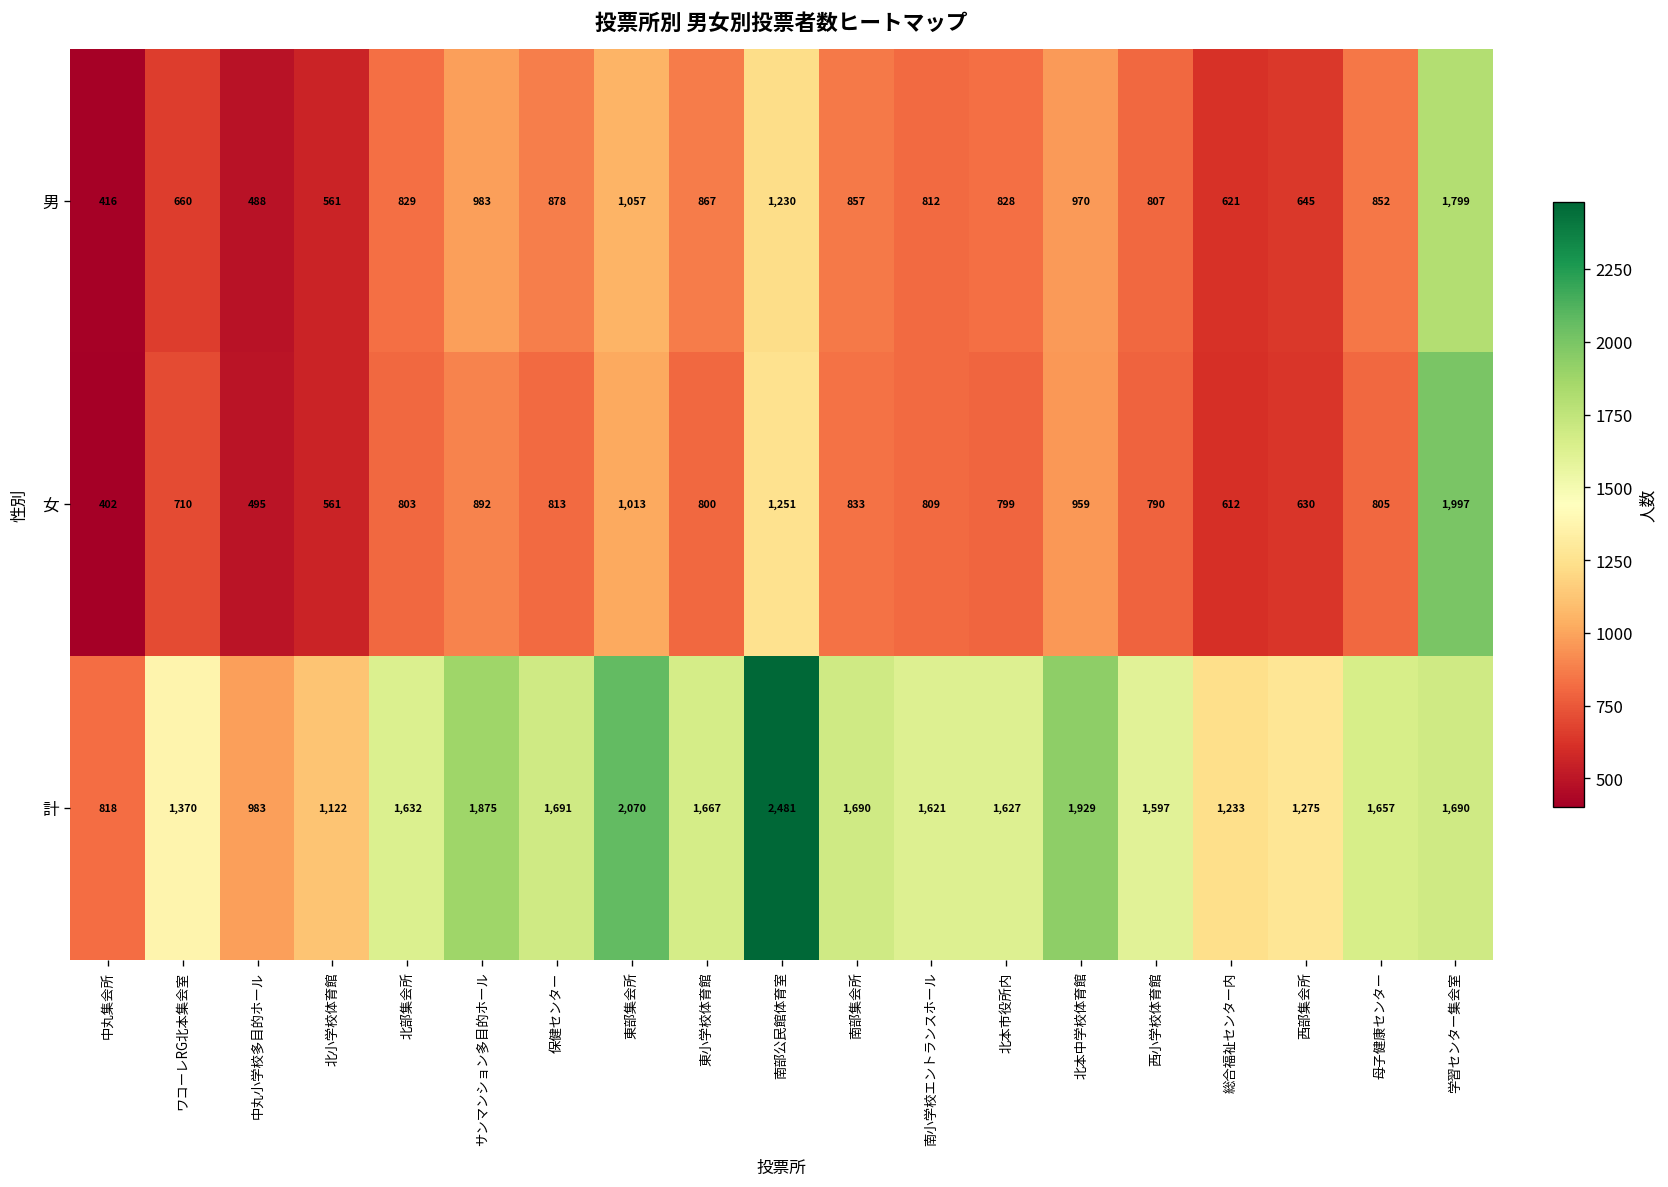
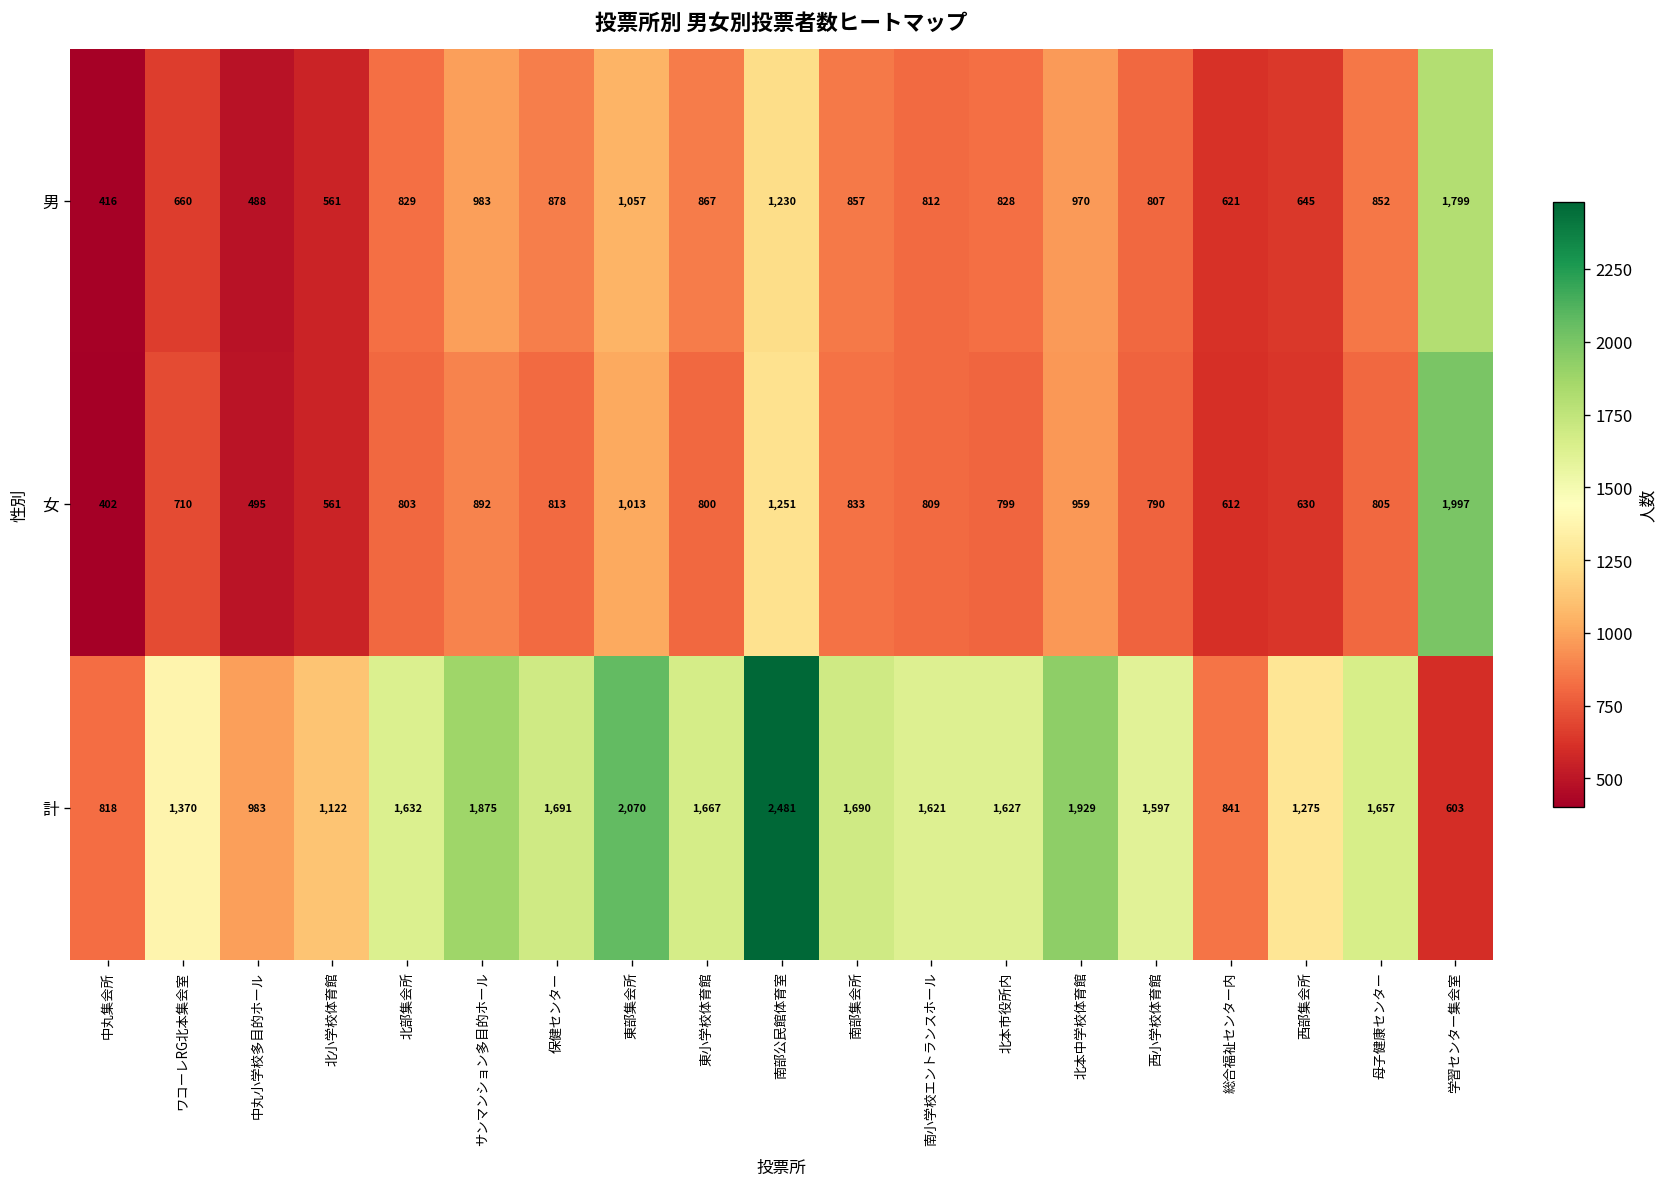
  {
    "男": {
      "中丸集会所": "416",
      "ワコーレRG北本集会室": "660",
      "中丸小学校多目的ホール": "488",
      "北小学校体育館": "561",
      "北部集会所": "829",
      "サンマンション多目的ホール": "983",
      "保健センター": "878",
      "東部集会所": "1,057",
      "東小学校体育館": "867",
      "南部公民館体育室": "1,230",
      "南部集会所": "857",
      "南小学校エントランスホール": "812",
      "北本市役所内": "828",
      "北本中学校体育館": "970",
      "西小学校体育館": "807",
      "総合福祉センター内": "621",
      "西部集会所": "645",
      "母子健康センター": "852",
      "学習センター集会室": "1,799"
    },
    "女": {
      "中丸集会所": "402",
      "ワコーレRG北本集会室": "710",
      "中丸小学校多目的ホール": "495",
      "北小学校体育館": "561",
      "北部集会所": "803",
      "サンマンション多目的ホール": "892",
      "保健センター": "813",
      "東部集会所": "1,013",
      "東小学校体育館": "800",
      "南部公民館体育室": "1,251",
      "南部集会所": "833",
      "南小学校エントランスホール": "809",
      "北本市役所内": "799",
      "北本中学校体育館": "959",
      "西小学校体育館": "790",
      "総合福祉センター内": "612",
      "西部集会所": "630",
      "母子健康センター": "805",
      "学習センター集会室": "1,997"
    },
    "計": {
      "中丸集会所": "818",
      "ワコーレRG北本集会室": "1,370",
      "中丸小学校多目的ホール": "983",
      "北小学校体育館": "1,122",
      "北部集会所": "1,632",
      "サンマンション多目的ホール": "1,875",
      "保健センター": "1,691",
      "東部集会所": "2,070",
      "東小学校体育館": "1,667",
      "南部公民館体育室": "2,481",
      "南部集会所": "1,690",
      "南小学校エントランスホール": "1,621",
      "北本市役所内": "1,627",
      "北本中学校体育館": "1,929",
      "西小学校体育館": "1,597",
-     "総合福祉センター内": "1,233",
+     "総合福祉センター内": "841",
      "西部集会所": "1,275",
      "母子健康センター": "1,657",
-     "学習センター集会室": "1,690"
+     "学習センター集会室": "603"
    }
  }
